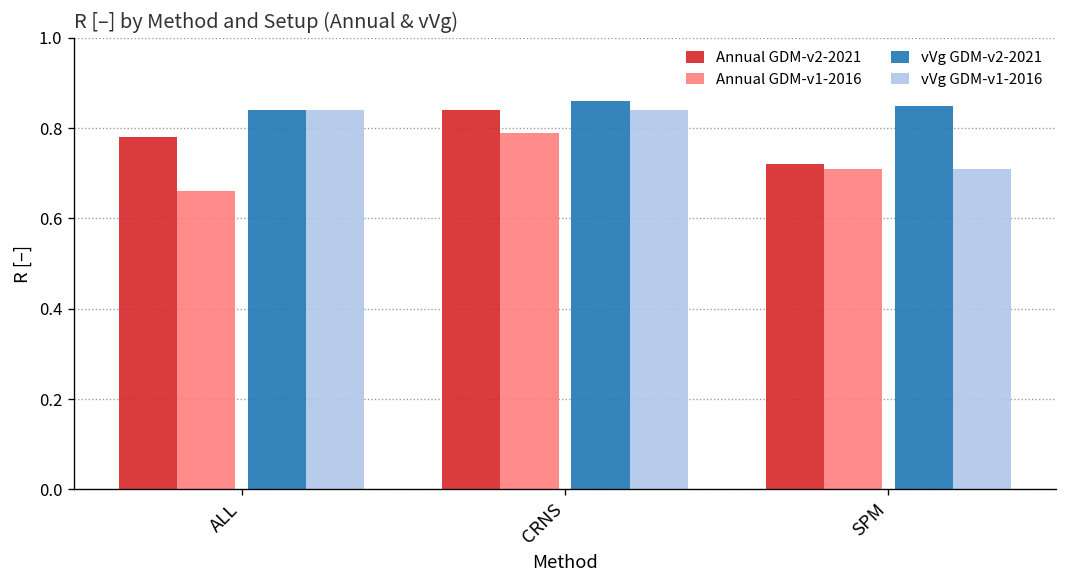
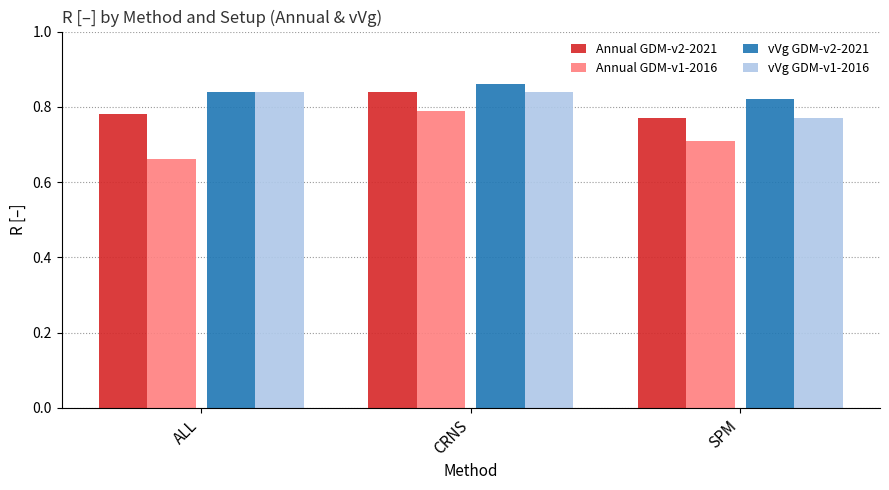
  {
    "Annual GDM-v2-2021": {
      "ALL": 0.78,
      "CRNS": 0.84,
-     "SPM": 0.72
+     "SPM": 0.77
    },
    "Annual GDM-v1-2016": {
      "ALL": 0.66,
      "CRNS": 0.79,
      "SPM": 0.71
    },
    "vVg GDM-v2-2021": {
      "ALL": 0.84,
      "CRNS": 0.86,
-     "SPM": 0.85
+     "SPM": 0.82
    },
    "vVg GDM-v1-2016": {
      "ALL": 0.84,
      "CRNS": 0.84,
-     "SPM": 0.71
+     "SPM": 0.77
    }
  }
